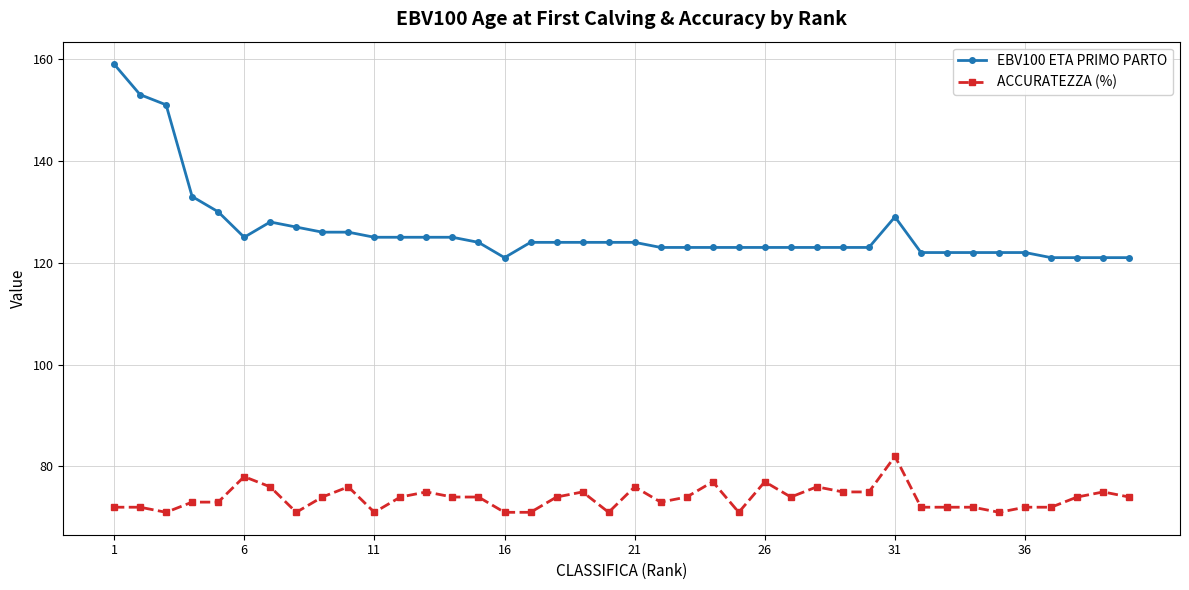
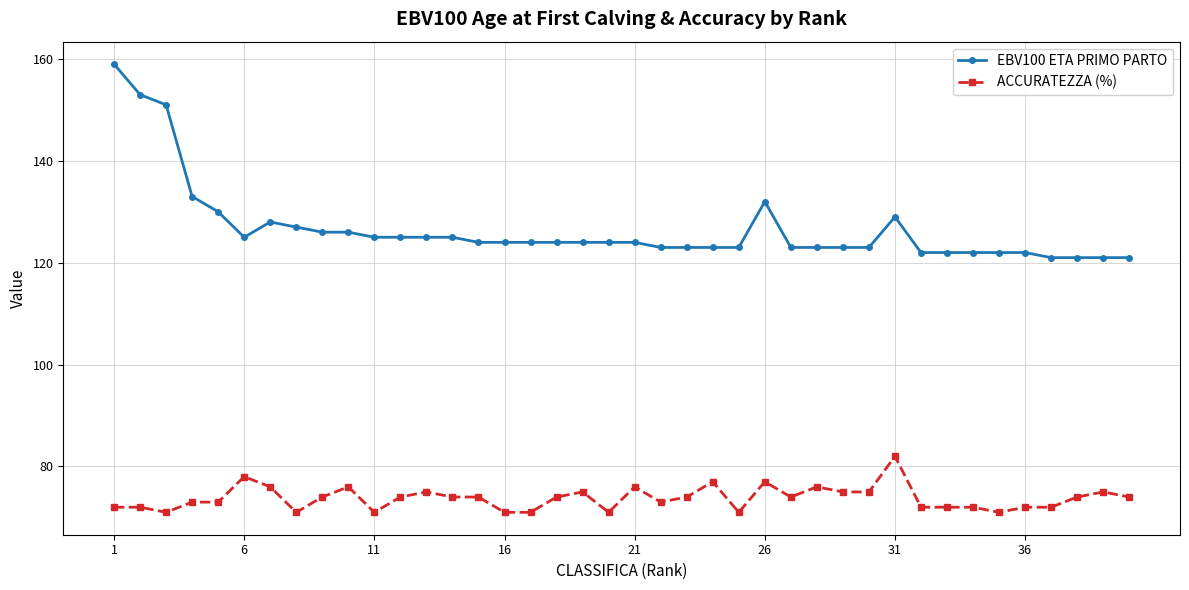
  {
    "EBV100 ETA PRIMO PARTO": {
      "1": 159,
      "6": 125,
      "11": 125,
-     "16": 121,
+     "16": 124,
      "21": 124,
-     "26": 123,
+     "26": 132,
      "31": 129,
      "36": 122
    },
    "ACCURATEZZA (%)": {
      "1": 72,
      "6": 78,
      "11": 71,
      "16": 71,
      "21": 76,
      "26": 77,
      "31": 82,
      "36": 72
    }
  }
